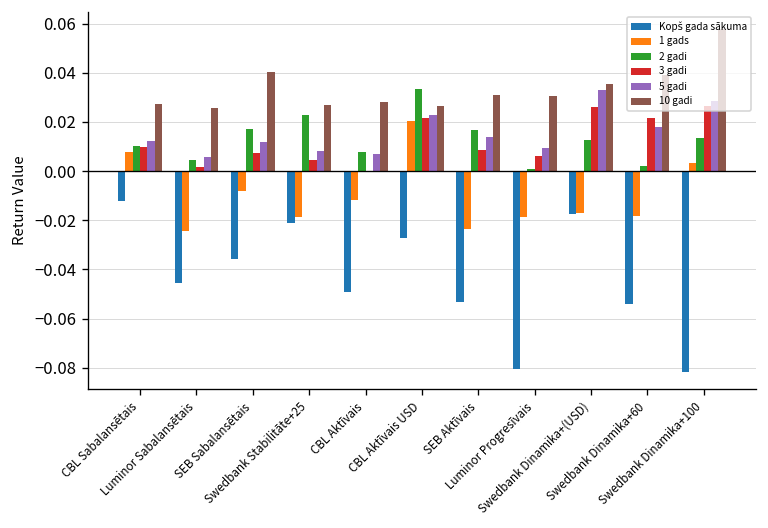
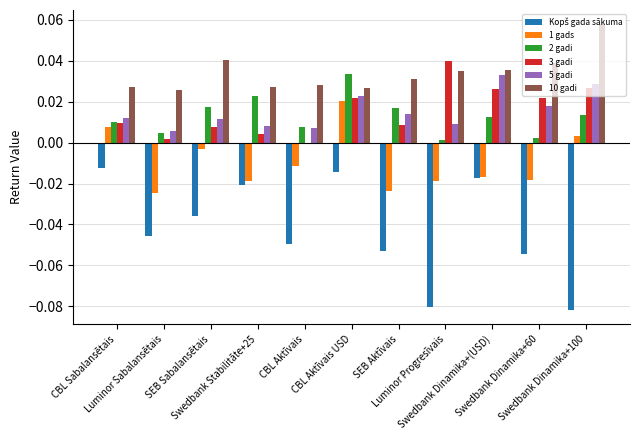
  {
    "Kopš gada sākuma": {
      "CBL Sabalansētais": -0.012,
      "Luminor Sabalansētais": -0.046,
      "SEB Sabalansētais": -0.036,
      "Swedbank Stabilitāte+25": -0.021,
      "CBL Aktīvais": -0.049,
-     "CBL Aktīvais USD": -0.027,
+     "CBL Aktīvais USD": -0.014,
      "SEB Aktīvais": -0.053,
      "Luminor Progresīvais": -0.080,
      "Swedbank Dinamika+(USD)": -0.017,
      "Swedbank Dinamika+60": -0.054,
      "Swedbank Dinamika+100": -0.082
    },
    "1 gads": {
      "CBL Sabalansētais": 0.008,
      "Luminor Sabalansētais": -0.025,
-     "SEB Sabalansētais": -0.008,
+     "SEB Sabalansētais": -0.003,
      "Swedbank Stabilitāte+25": -0.019,
      "CBL Aktīvais": -0.012,
      "CBL Aktīvais USD": 0.021,
      "SEB Aktīvais": -0.024,
      "Luminor Progresīvais": -0.019,
      "Swedbank Dinamika+(USD)": -0.017,
      "Swedbank Dinamika+60": -0.018,
      "Swedbank Dinamika+100": 0.003
    },
    "2 gadi": {
      "CBL Sabalansētais": 0.010,
      "Luminor Sabalansētais": 0.005,
      "SEB Sabalansētais": 0.017,
      "Swedbank Stabilitāte+25": 0.023,
      "CBL Aktīvais": 0.008,
      "CBL Aktīvais USD": 0.033,
      "SEB Aktīvais": 0.017,
      "Swedbank Dinamika+(USD)": 0.013,
      "Swedbank Dinamika+60": 0.002,
      "Swedbank Dinamika+100": 0.013
    },
    "3 gadi": {
      "CBL Sabalansētais": 0.010,
      "Luminor Sabalansētais": 0.002,
      "SEB Sabalansētais": 0.007,
      "Swedbank Stabilitāte+25": 0.004,
      "CBL Aktīvais USD": 0.022,
      "SEB Aktīvais": 0.009,
-     "Luminor Progresīvais": 0.006,
+     "Luminor Progresīvais": 0.040,
      "Swedbank Dinamika+(USD)": 0.026,
      "Swedbank Dinamika+60": 0.022
    },
    "5 gadi": {
      "CBL Sabalansētais": 0.012,
      "Luminor Sabalansētais": 0.006,
      "SEB Sabalansētais": 0.012,
      "Swedbank Stabilitāte+25": 0.008,
      "CBL Aktīvais": 0.007,
      "CBL Aktīvais USD": 0.023,
      "SEB Aktīvais": 0.014,
      "Luminor Progresīvais": 0.009,
      "Swedbank Dinamika+(USD)": 0.033,
      "Swedbank Dinamika+60": 0.018
    },
    "10 gadi": {
      "CBL Sabalansētais": 0.027,
      "Luminor Sabalansētais": 0.026,
      "SEB Sabalansētais": 0.040,
      "Swedbank Stabilitāte+25": 0.027,
      "CBL Aktīvais": 0.028,
      "CBL Aktīvais USD": 0.027,
      "SEB Aktīvais": 0.031,
-     "Luminor Progresīvais": 0.030,
+     "Luminor Progresīvais": 0.035,
      "Swedbank Dinamika+(USD)": 0.035
    }
  }
